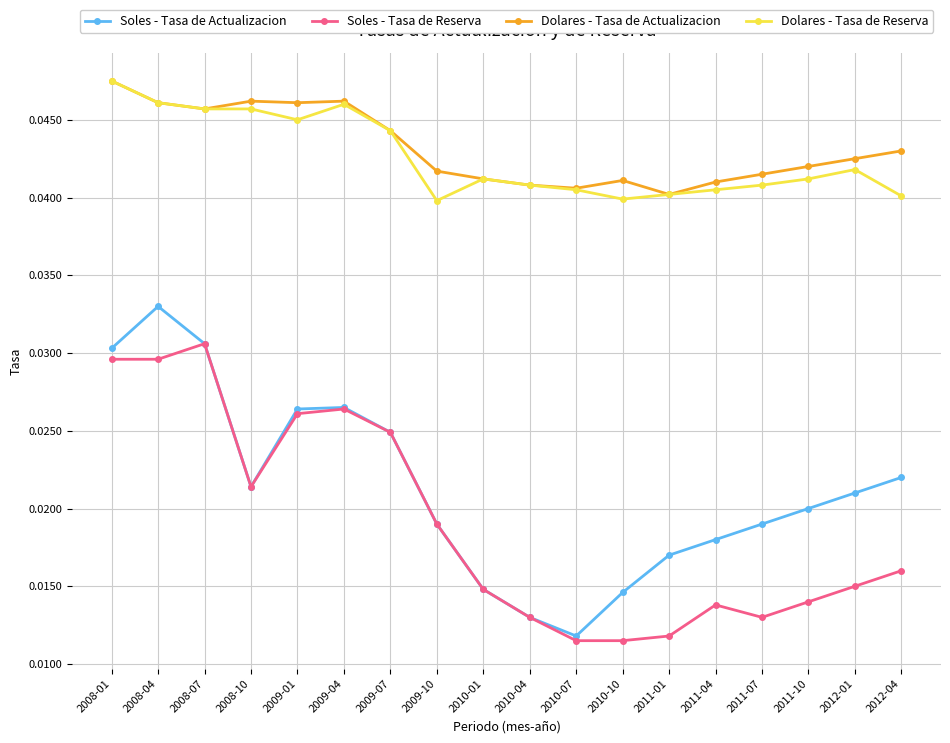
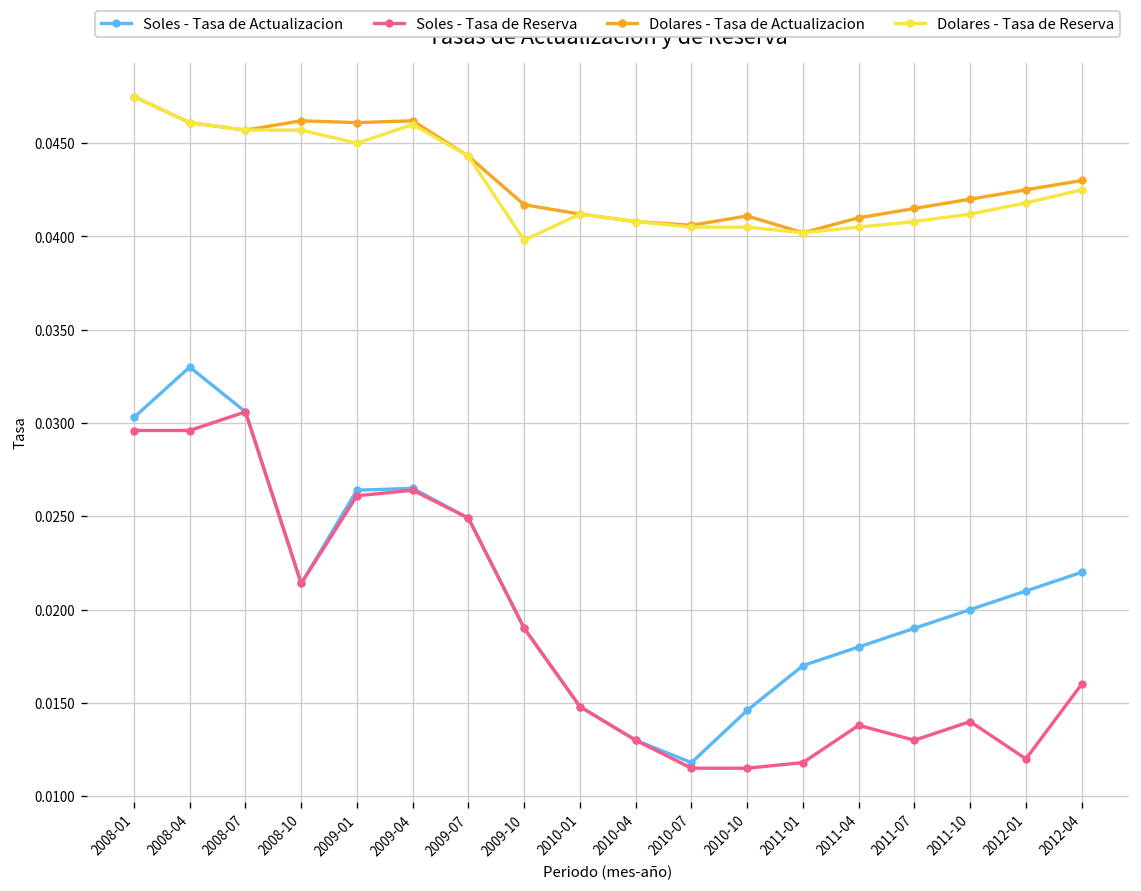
  {
    "Soles - Tasa de Actualizacion": {
      "2008-01": 0.0303,
      "2008-04": 0.0330,
      "2009-01": 0.0264,
      "2010-07": 0.0118,
      "2010-10": 0.0146,
      "2011-01": 0.0170,
      "2011-04": 0.0180,
      "2011-07": 0.0190,
      "2011-10": 0.0200,
      "2012-01": 0.0210,
      "2012-04": 0.0220
    },
    "Soles - Tasa de Reserva": {
      "2008-01": 0.0296,
      "2008-04": 0.0296,
      "2009-01": 0.026,
      "2010-07": 0.0115,
      "2010-10": 0.0115,
      "2011-01": 0.0118,
      "2011-04": 0.0138,
      "2011-07": 0.013,
      "2011-10": 0.014,
-     "2012-01": 0.015,
+     "2012-01": 0.012,
      "2012-04": 0.016
    },
    "Dolares - Tasa de Actualizacion": {
      "2008-10": 0.0462,
      "2009-01": 0.0461,
      "2009-04": 0.0462,
      "2009-10": 0.0417,
      "2010-10": 0.0411,
      "2011-04": 0.0410,
      "2011-07": 0.0415,
      "2011-10": 0.0420,
      "2012-01": 0.0425,
      "2012-04": 0.0430
    },
    "Dolares - Tasa de Reserva": {
      "2008-10": 0.0457,
      "2009-01": 0.0450,
      "2009-04": 0.0460,
      "2009-10": 0.0398,
-     "2010-10": 0.0399,
+     "2010-10": 0.0405,
      "2011-04": 0.0405,
      "2011-07": 0.0408,
      "2011-10": 0.0412,
      "2012-01": 0.0418,
-     "2012-04": 0.0401
+     "2012-04": 0.0425
    }
  }
